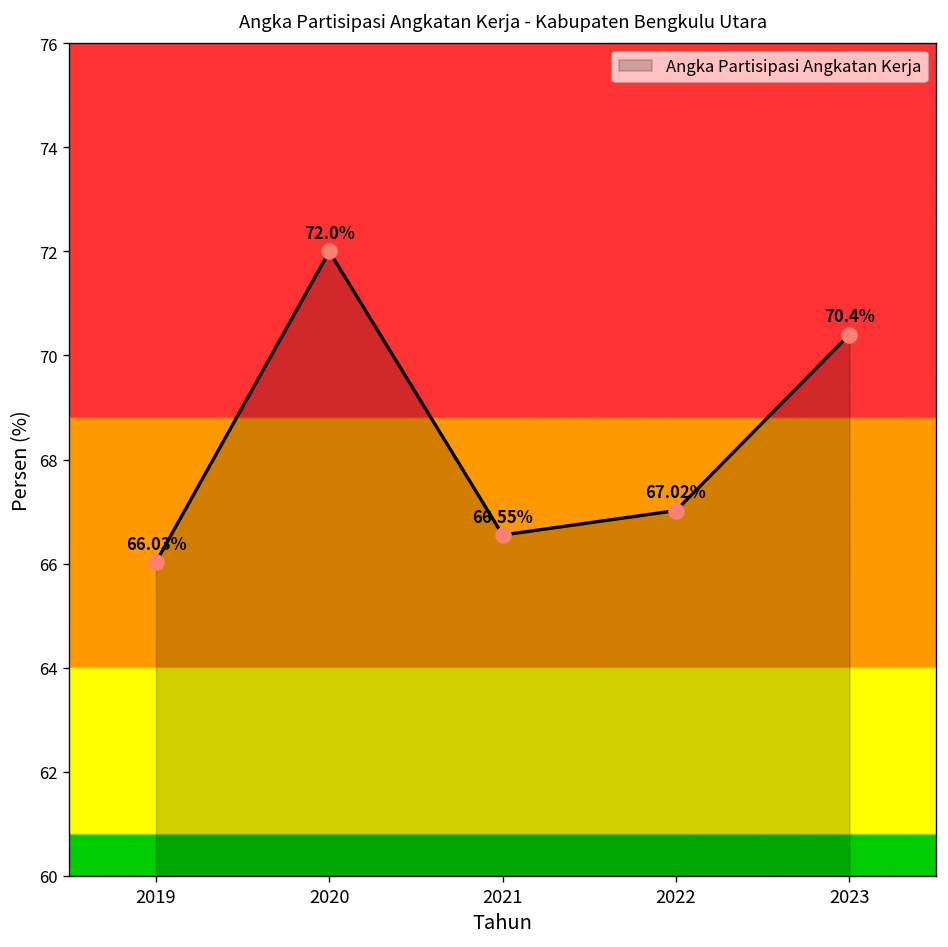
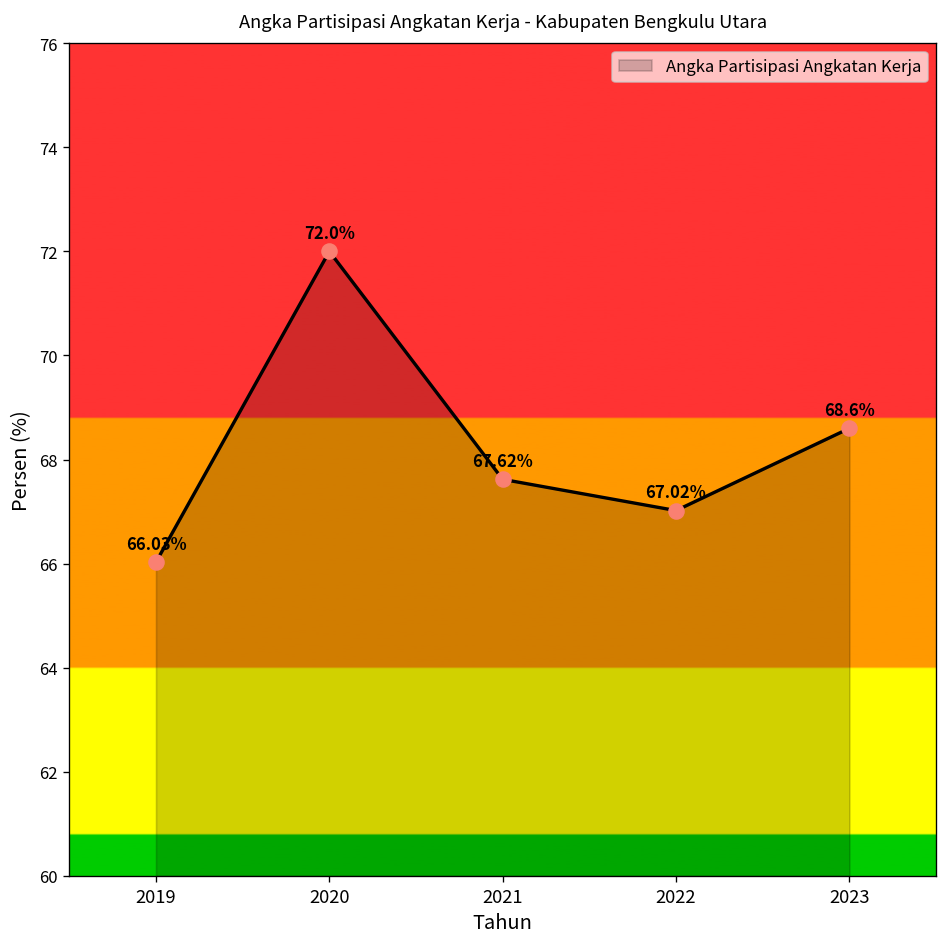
  {
    "2019": "66.03%",
    "2020": "72.0%",
-   "2021": "66.55%",
+   "2021": "67.62%",
    "2022": "67.02%",
-   "2023": "70.4%"
+   "2023": "68.6%"
  }
